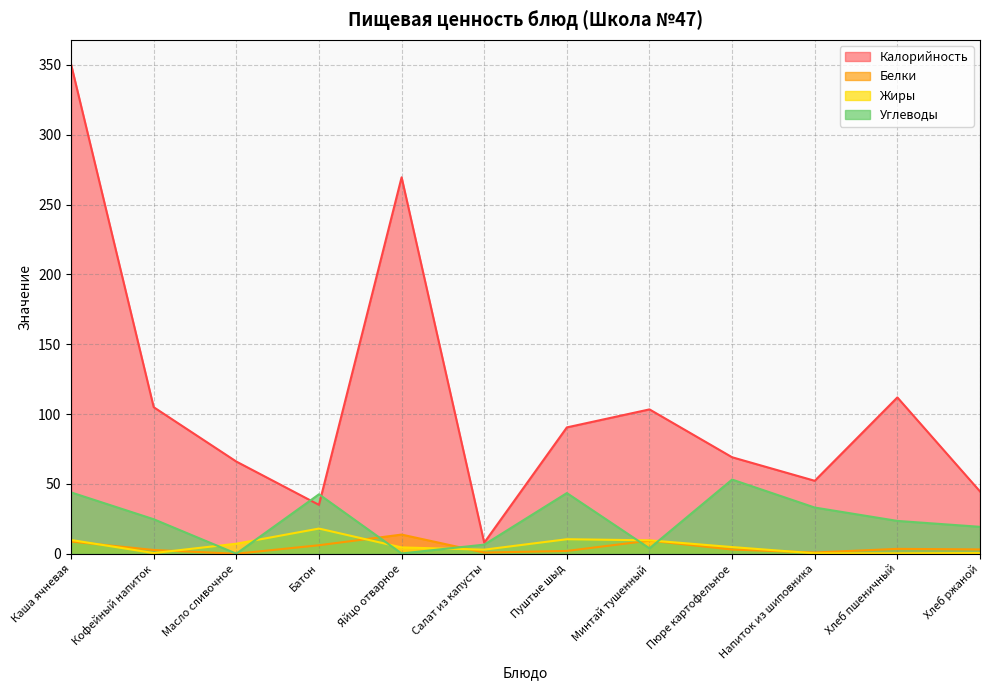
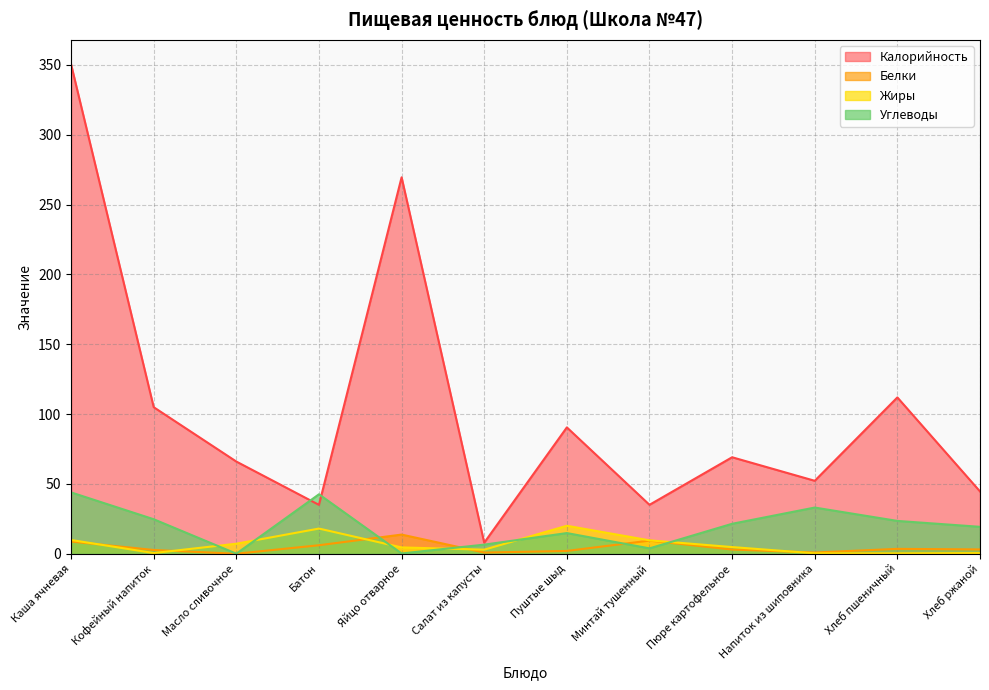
  {
    "Калорийность": {
      "Каша ячневая": 350,
      "Кофейный напиток": 105,
      "Масло сливочное": 66,
      "Батон": 35,
      "Яйцо отварное": 270,
      "Пуштые шыд": 91,
-     "Минтай тушенный": 103,
+     "Минтай тушенный": 35,
      "Пюре картофельное": 69,
      "Напиток из шиповника": 52,
      "Хлеб пшеничный": 112,
      "Хлеб ржаной": 45
    },
    "Белки": {
      "Кофейный напиток": 3,
      "Батон": 6,
      "Яйцо отварное": 14,
      "Салат из капусты": 1,
      "Пуштые шыд": 2,
      "Хлеб пшеничный": 4,
      "Хлеб ржаной": 3
    },
    "Жиры": {
      "Кофейный напиток": 1,
      "Масло сливочное": 7,
      "Батон": 18,
      "Яйцо отварное": 5,
      "Салат из капусты": 3,
-     "Пуштые шыд": 10,
+     "Пуштые шыд": 20,
      "Хлеб пшеничный": 0,
      "Хлеб ржаной": 1
    },
    "Углеводы": {
      "Каша ячневая": 44,
      "Кофейный напиток": 25,
      "Батон": 43,
      "Яйцо отварное": 0,
-     "Пуштые шыд": 44,
+     "Пуштые шыд": 15,
      "Минтай тушенный": 4,
-     "Пюре картофельное": 53,
+     "Пюре картофельное": 22,
      "Напиток из шиповника": 33,
      "Хлеб пшеничный": 24,
      "Хлеб ржаной": 19
    }
  }
